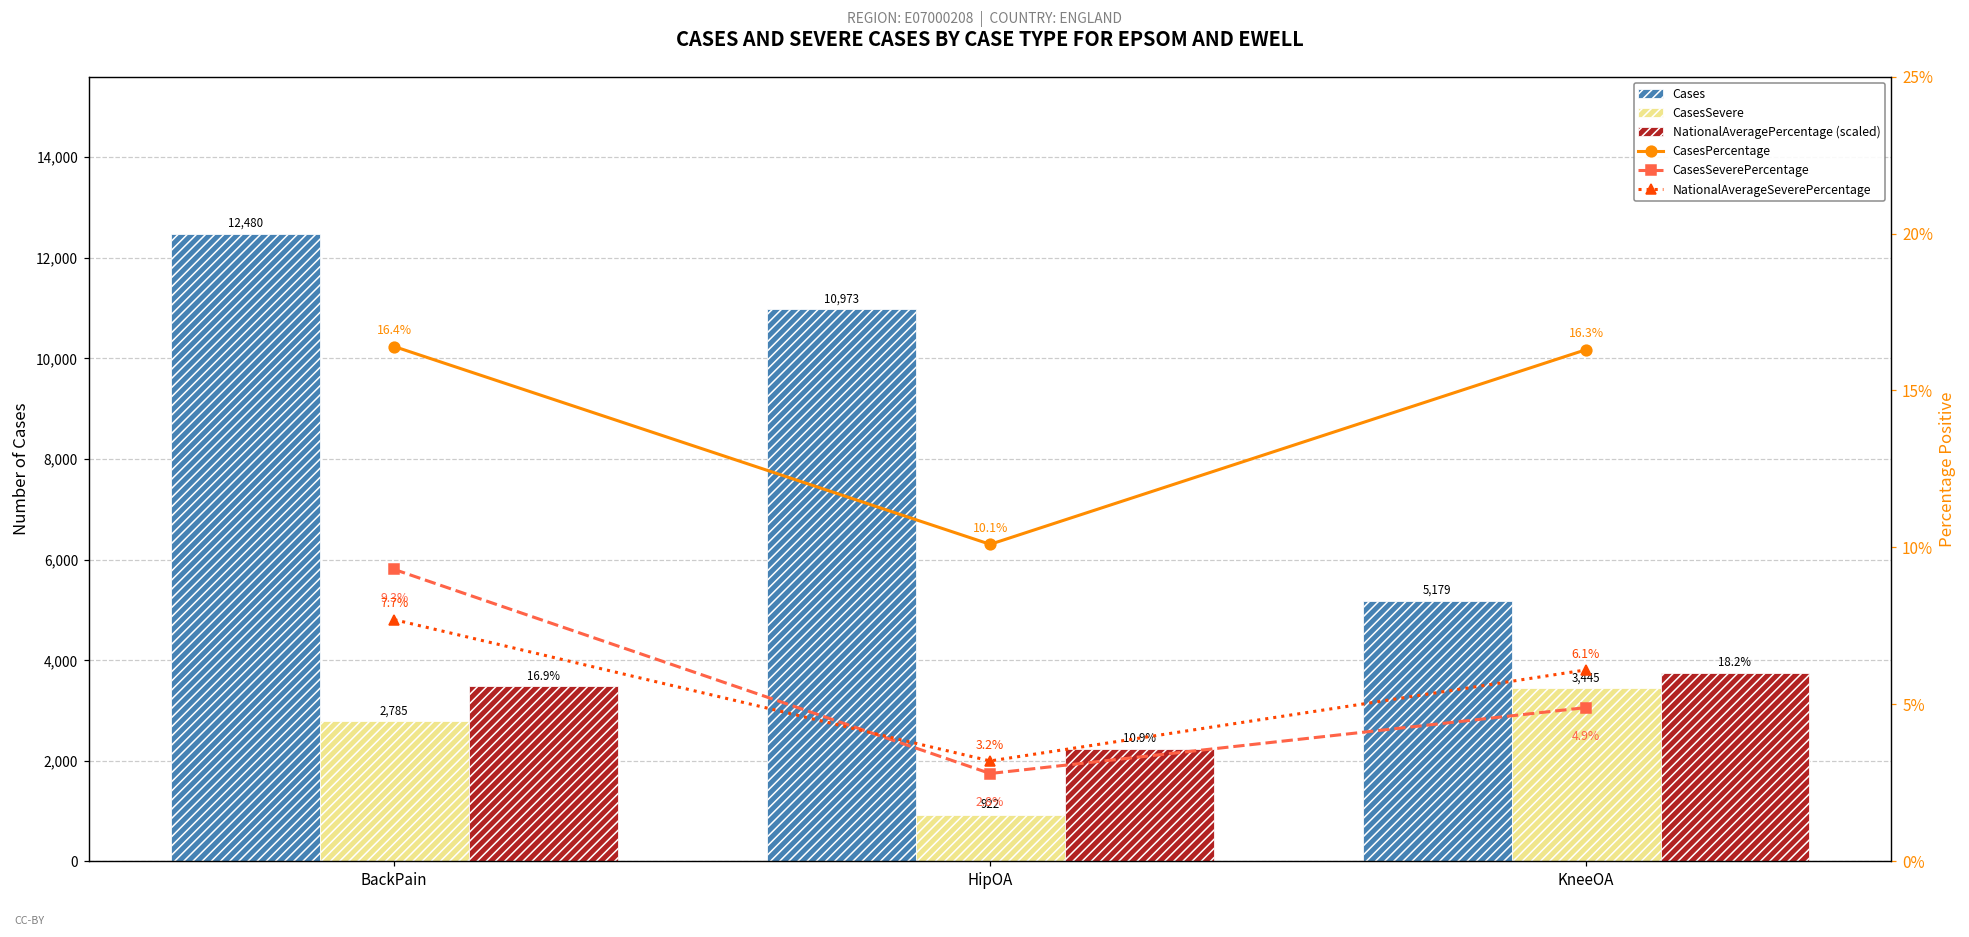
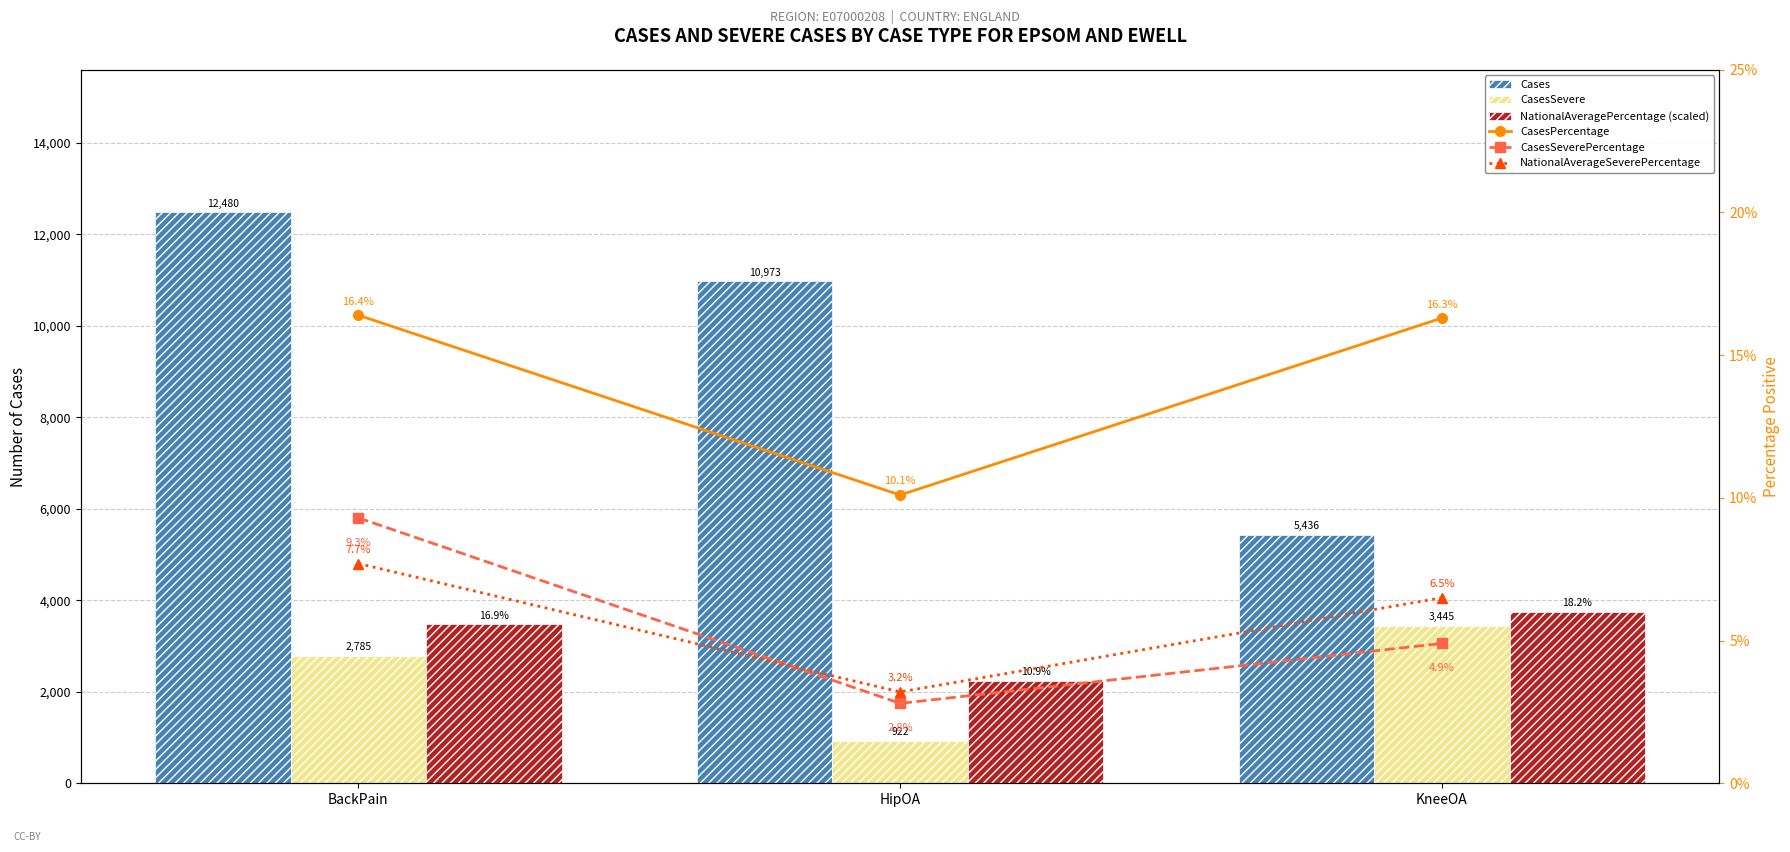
  {
    "Cases": {
      "BackPain": "12,480",
      "HipOA": "10,973",
-     "KneeOA": "5,179"
+     "KneeOA": "5,436"
    },
    "CasesSevere": {
      "BackPain": "2,785",
      "KneeOA": "3,445"
    },
    "CasesPercentage": {
      "BackPain": "16.4%",
      "HipOA": "10.1%",
      "KneeOA": "16.3%"
    },
    "CasesSeverePercentage": {
      "KneeOA": "4.9%"
    },
    "NationalAverageSeverePercentage": {
      "HipOA": "3.2%",
-     "KneeOA": "6.1%"
+     "KneeOA": "6.5%"
    }
  }
